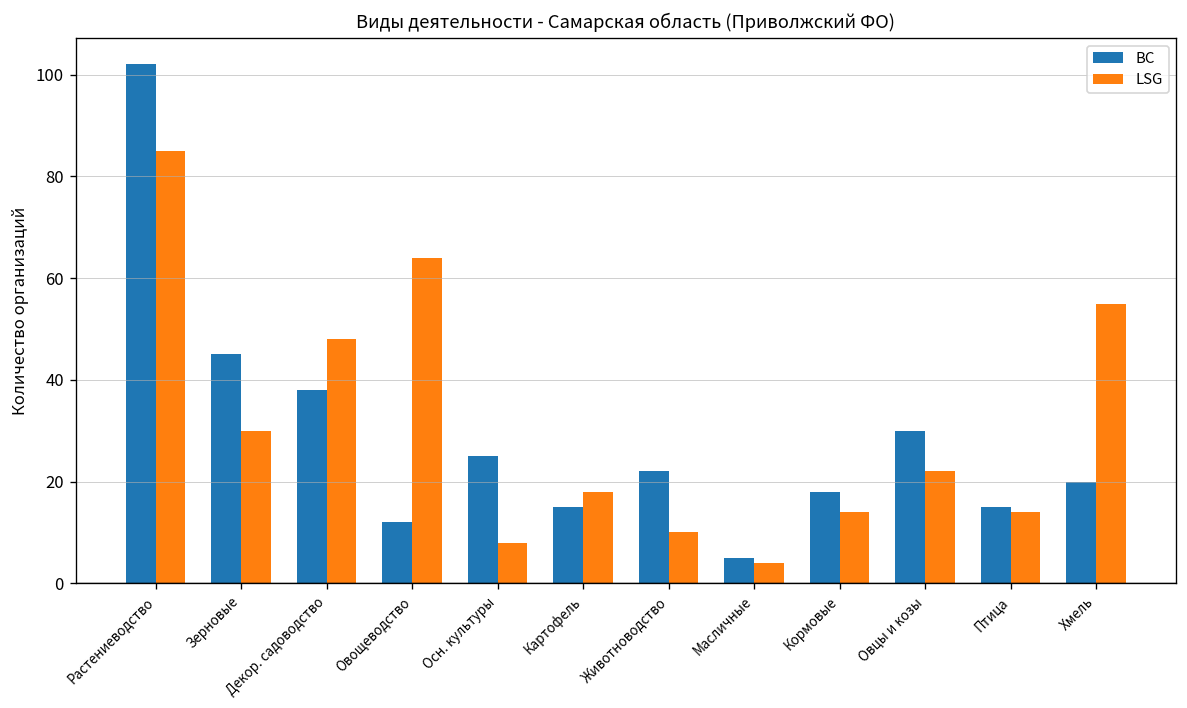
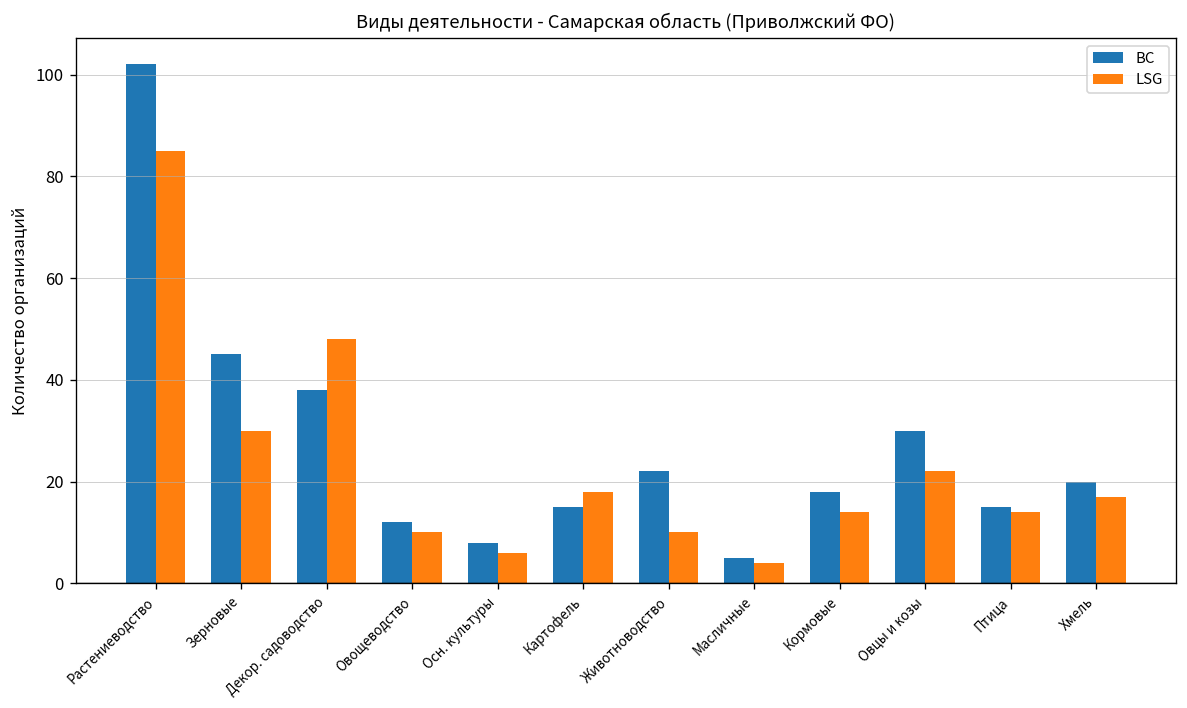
  {
    "BC": {
      "Растениеводство": 102,
      "Зерновые": 45,
      "Декор. садоводство": 38,
      "Овощеводство": 12,
-     "Осн. культуры": 25,
+     "Осн. культуры": 8,
      "Картофель": 15,
      "Животноводство": 22,
      "Масличные": 5,
      "Кормовые": 18,
      "Овцы и козы": 30,
      "Птица": 15,
      "Хмель": 20
    },
    "LSG": {
      "Растениеводство": 85,
      "Зерновые": 30,
      "Декор. садоводство": 48,
-     "Овощеводство": 64,
-     "Осн. культуры": 8,
+     "Овощеводство": 10,
+     "Осн. культуры": 6,
      "Картофель": 18,
      "Животноводство": 10,
      "Масличные": 4,
      "Кормовые": 14,
      "Овцы и козы": 22,
      "Птица": 14,
-     "Хмель": 55
+     "Хмель": 17
    }
  }
